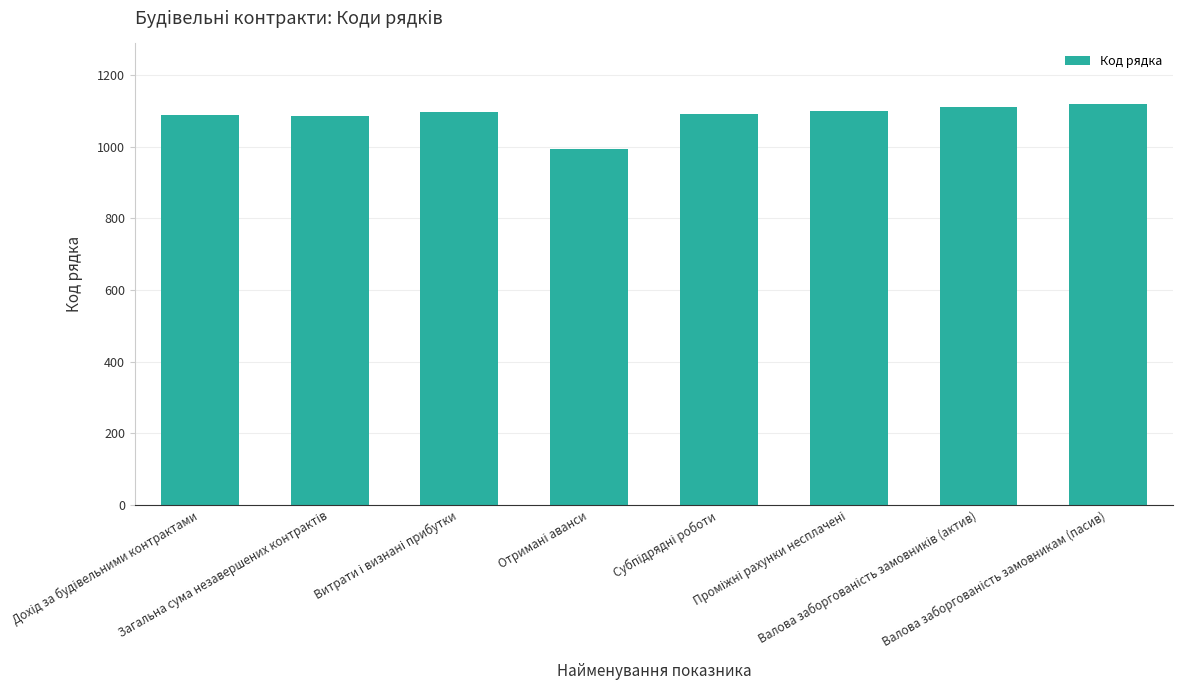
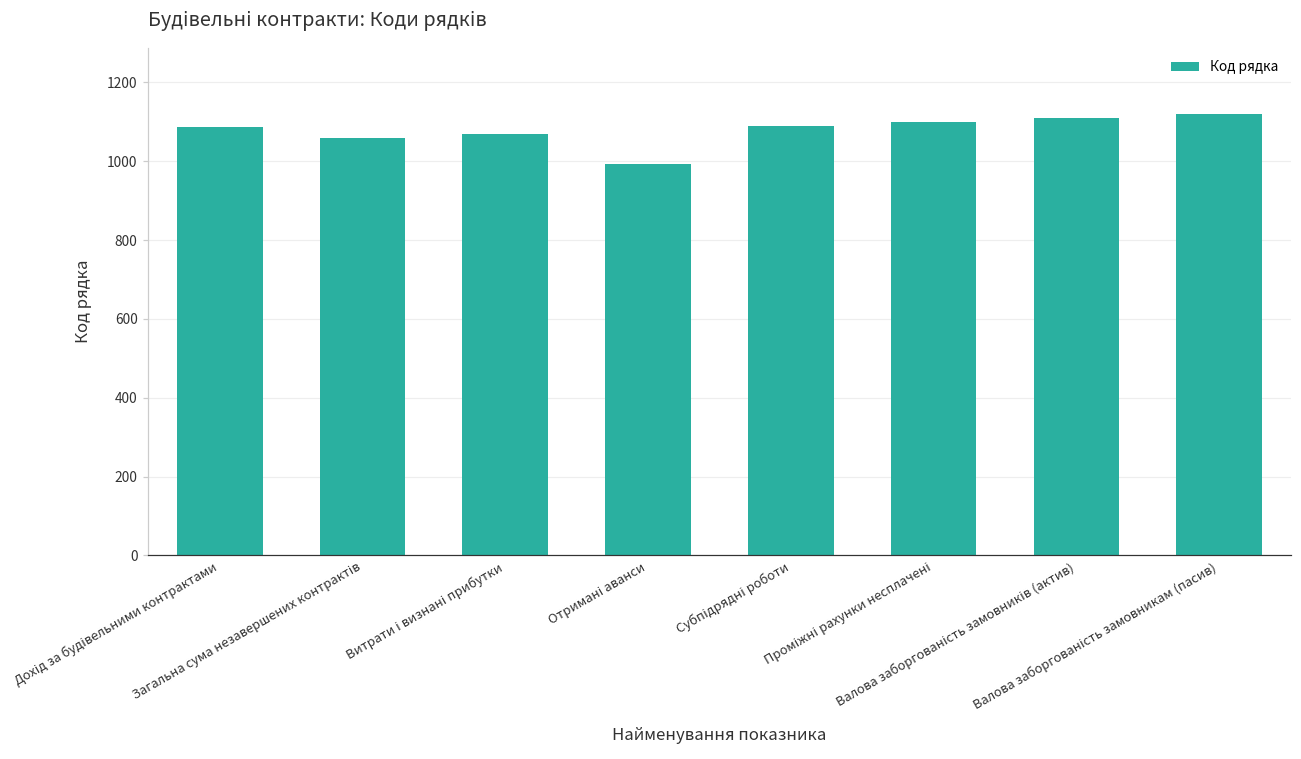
  {
    "Дохід за будівельними контрактами": 1090,
-   "Загальна сума незавершених контрактів": 1090,
-   "Витрати і визнані прибутки": 1100,
+   "Загальна сума незавершених контрактів": 1060,
+   "Витрати і визнані прибутки": 1070,
    "Отримані аванси": 990,
    "Субпідрядні роботи": 1090,
    "Проміжні рахунки несплачені": 1100,
    "Валова заборгованість замовників (актив)": 1110,
    "Валова заборгованість замовникам (пасив)": 1120
  }
